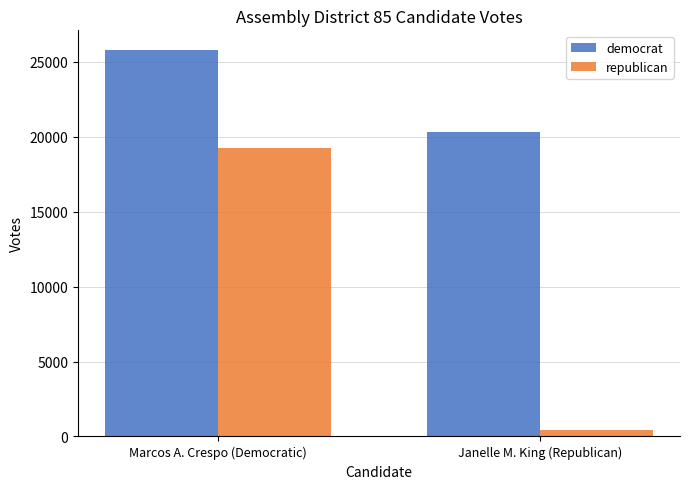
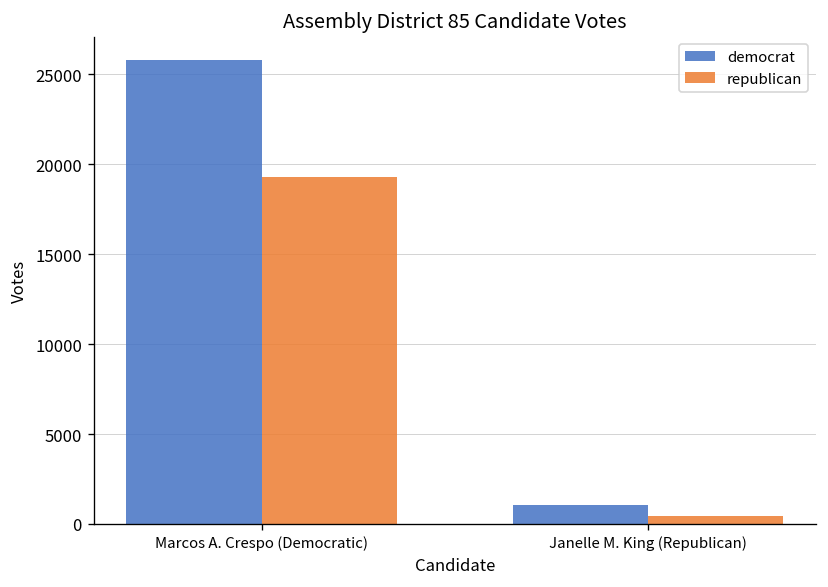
  {
    "democrat": {
      "Marcos A. Crespo (Democratic)": 25800,
-     "Janelle M. King (Republican)": 20300
+     "Janelle M. King (Republican)": 1000
    },
    "republican": {
      "Marcos A. Crespo (Democratic)": 19300,
      "Janelle M. King (Republican)": 400
    }
  }
